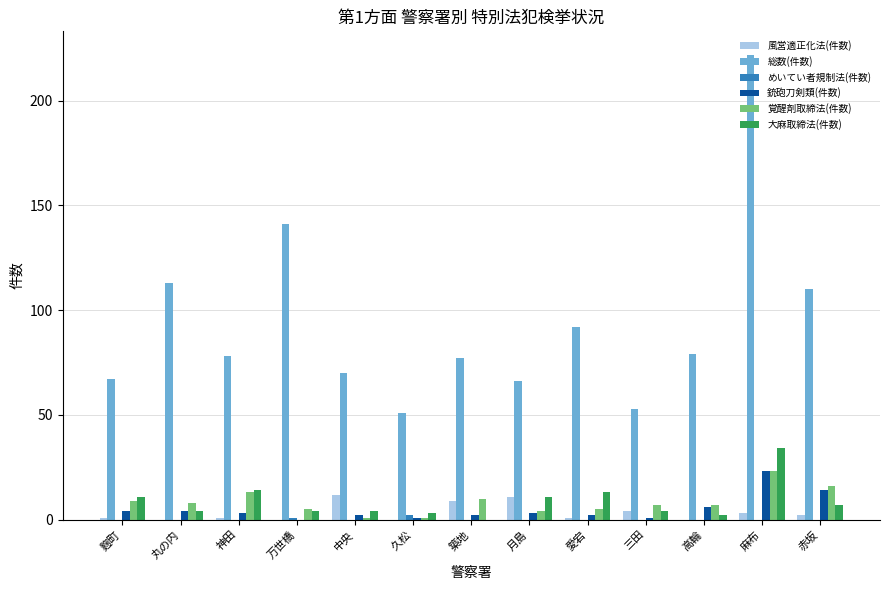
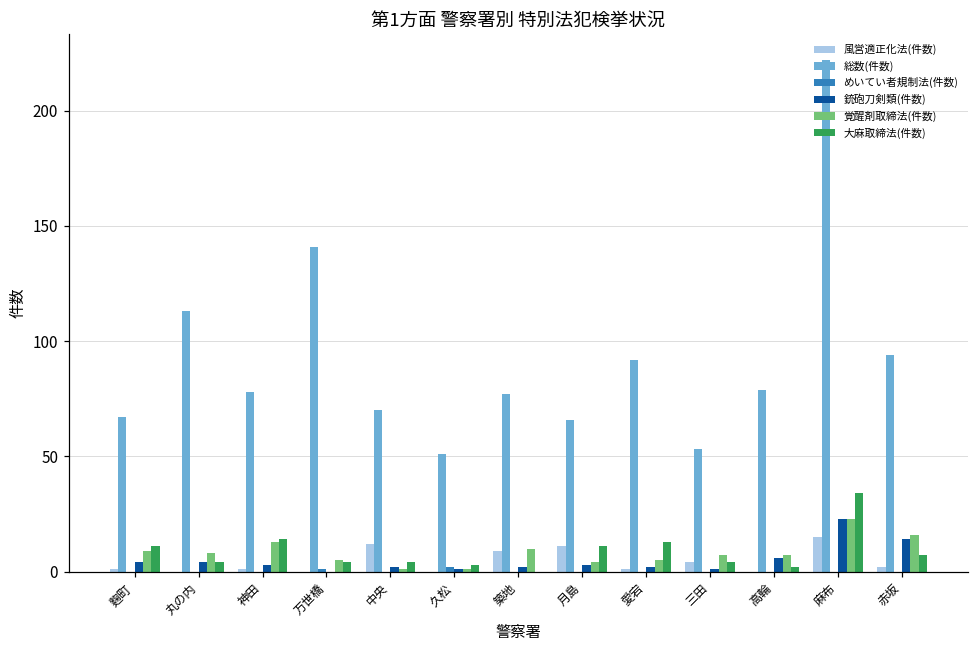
  {
    "風営適正化法(件数)": {
      "丸の内": 0,
      "万世橋": 0,
      "中央": 12,
      "久松": 0,
      "築地": 9,
      "月島": 11,
      "三田": 4,
      "高輪": 0,
-     "麻布": 3,
+     "麻布": 15,
      "赤坂": 2
    },
    "総数(件数)": {
      "麴町": 67,
      "丸の内": 113,
      "神田": 78,
      "万世橋": 141,
      "中央": 70,
      "久松": 51,
      "築地": 77,
      "月島": 66,
      "愛宕": 92,
      "三田": 53,
      "高輪": 79,
      "麻布": 222,
-     "赤坂": 110
+     "赤坂": 94
    },
    "めいてい者規制法(件数)": {
      "麴町": 0,
      "丸の内": 0,
      "神田": 0,
      "中央": 0,
      "久松": 2,
      "築地": 0,
      "月島": 0,
      "愛宕": 0,
      "三田": 0,
      "高輪": 0,
      "麻布": 0,
      "赤坂": 0
    },
    "銃砲刀剣類(件数)": {
      "麴町": 4,
      "丸の内": 4,
      "神田": 3,
      "万世橋": 0,
      "中央": 2,
      "築地": 2,
      "月島": 3,
      "愛宕": 2,
      "高輪": 6,
      "麻布": 23,
      "赤坂": 14
    },
    "覚醒剤取締法(件数)": {
      "麴町": 9,
      "丸の内": 8,
      "神田": 13,
      "万世橋": 5,
      "築地": 10,
      "月島": 4,
      "愛宕": 5,
      "三田": 7,
      "高輪": 7,
      "麻布": 23,
      "赤坂": 16
    },
    "大麻取締法(件数)": {
      "麴町": 11,
      "丸の内": 4,
      "神田": 14,
      "万世橋": 4,
      "中央": 4,
      "久松": 3,
      "築地": 0,
      "月島": 11,
      "愛宕": 13,
      "三田": 4,
      "高輪": 2,
      "麻布": 34,
      "赤坂": 7
    }
  }
